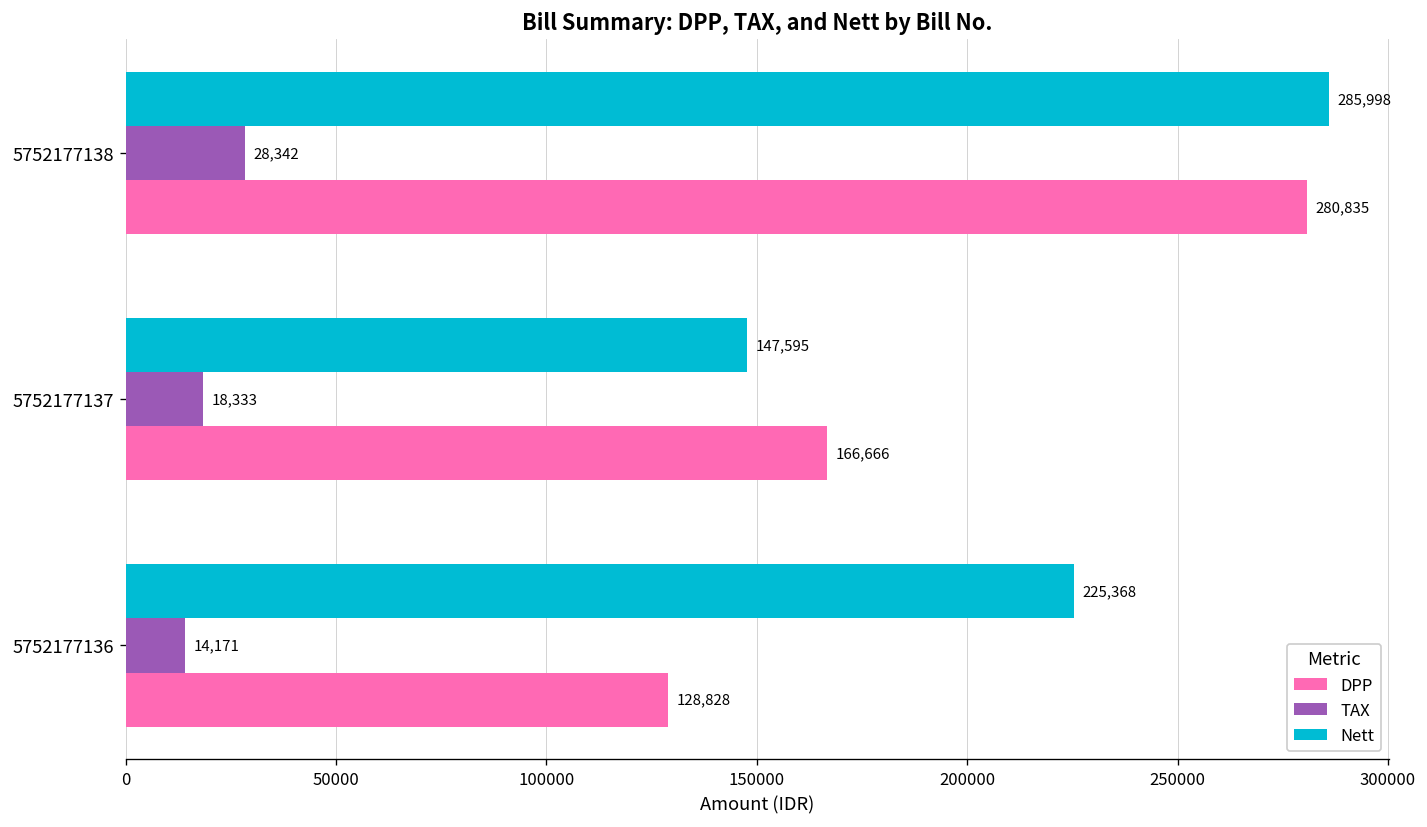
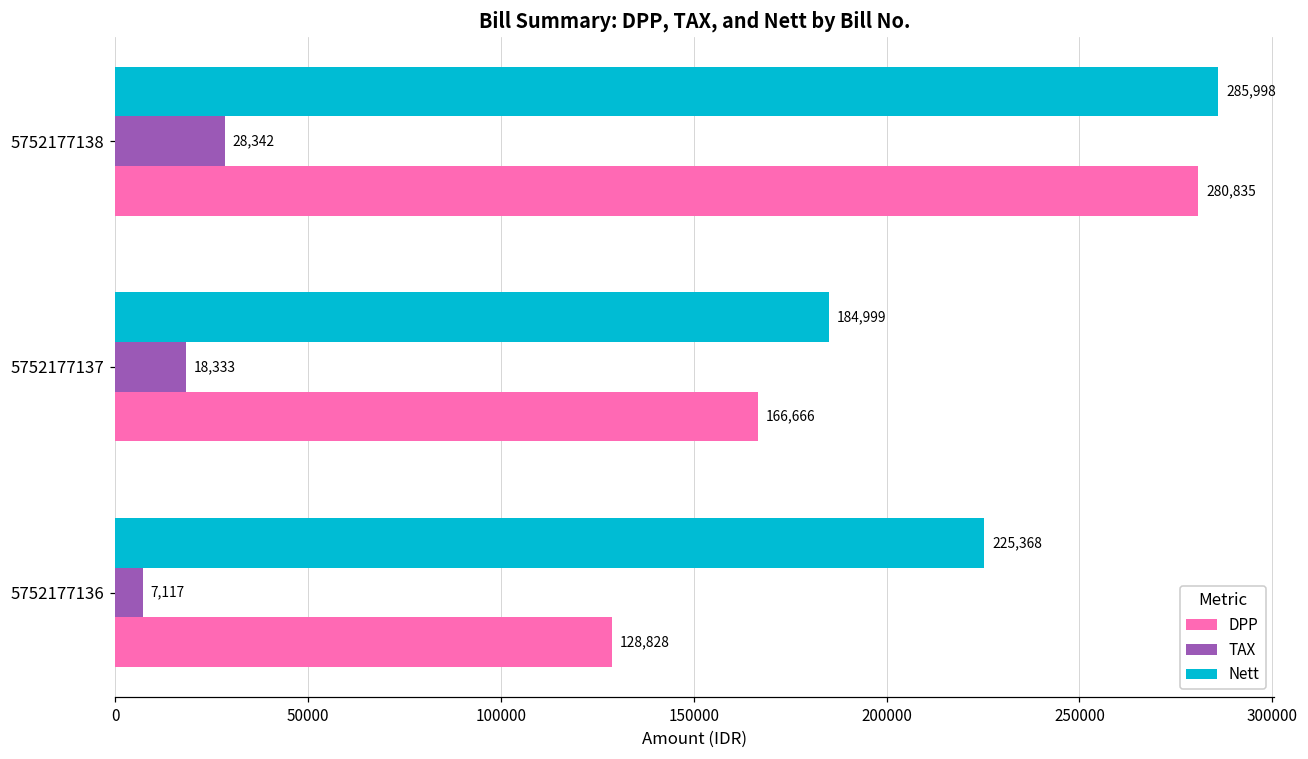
  {
    "DPP": {
      "5752177138": "280,835",
      "5752177137": "166,666",
      "5752177136": "128,828"
    },
    "TAX": {
      "5752177138": "28,342",
      "5752177137": "18,333",
-     "5752177136": "14,171"
+     "5752177136": "7,117"
    },
    "Nett": {
      "5752177138": "285,998",
-     "5752177137": "147,595",
+     "5752177137": "184,999",
      "5752177136": "225,368"
    }
  }
